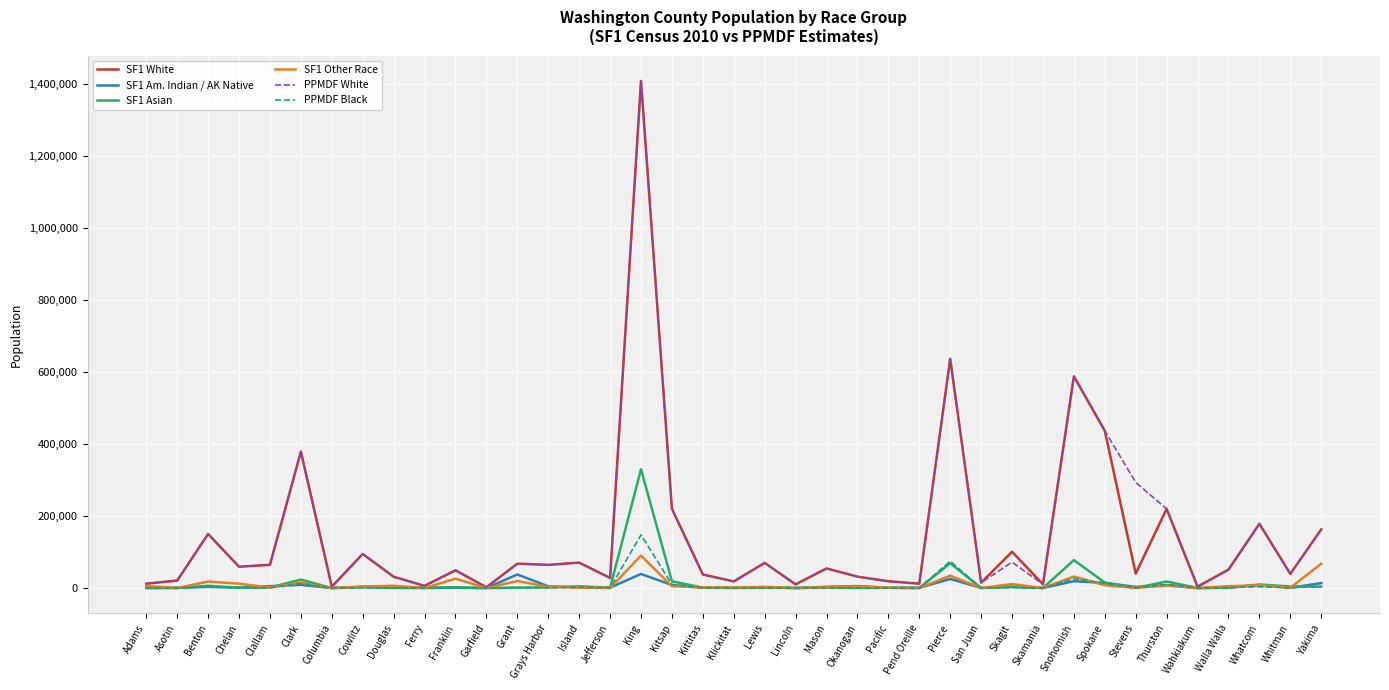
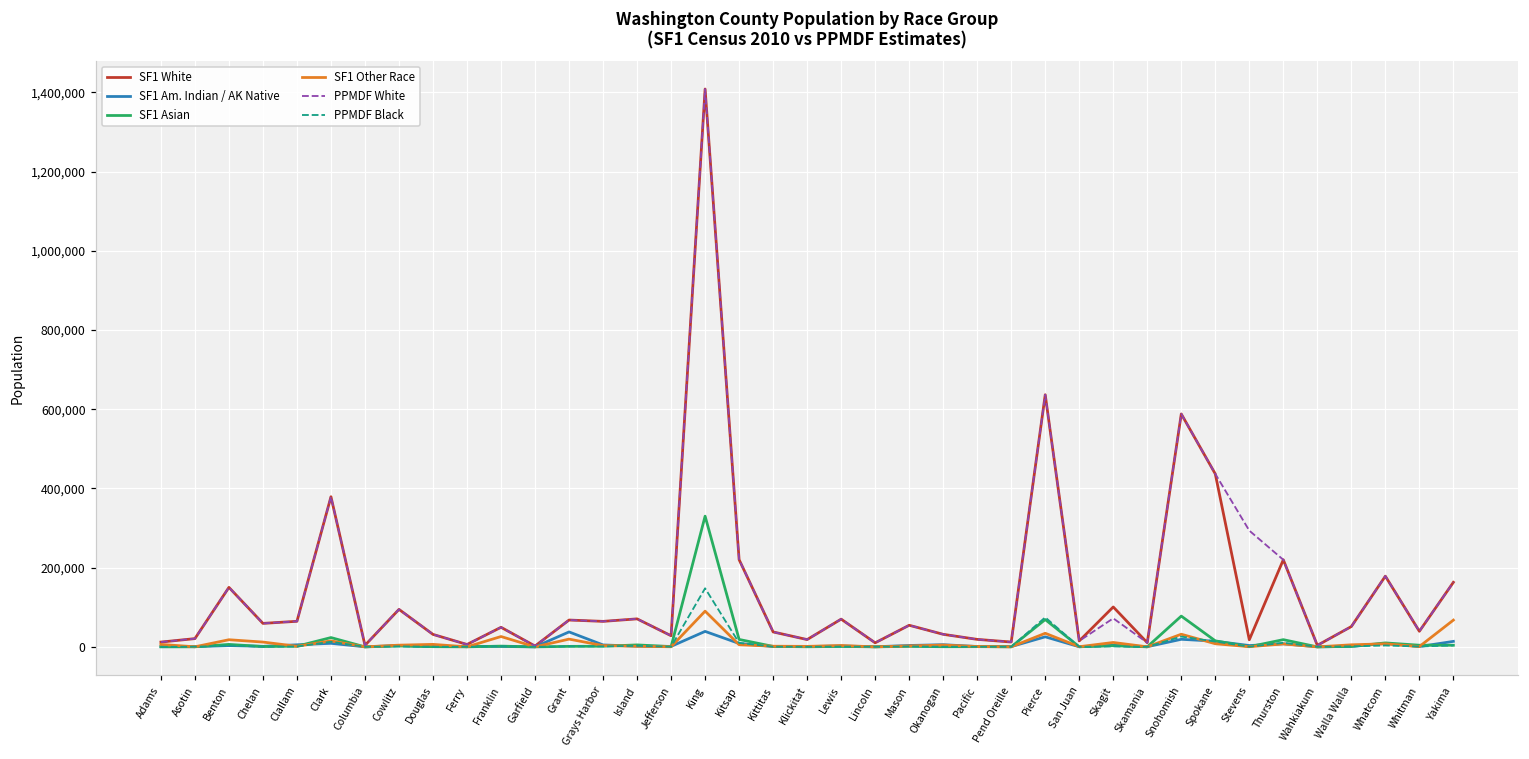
  {
    "SF1 White": {
      "Skagit": "100,000",
-     "Stevens": "40,000"
+     "Stevens": "20,000"
    },
    "SF1 Am. Indian / AK Native": {
      "Grant": "40,000",
      "King": "40,000",
      "Pierce": "30,000",
      "Yakima": "10,000"
    },
    "SF1 Other Race": {
      "Benton": "20,000",
      "Chelan": "10,000",
      "Franklin": "30,000",
      "Grant": "20,000",
      "King": "90,000",
      "Pierce": "30,000",
      "Yakima": "70,000"
    },
    "PPMDF White": {
      "Skagit": "70,000",
      "Stevens": "290,000"
    }
  }
